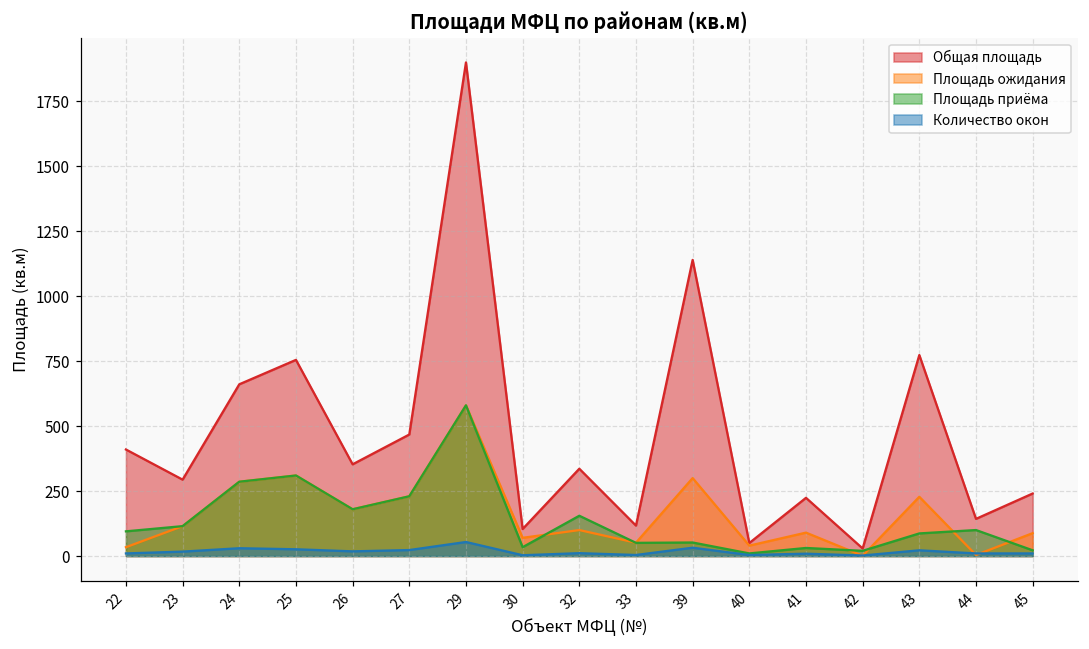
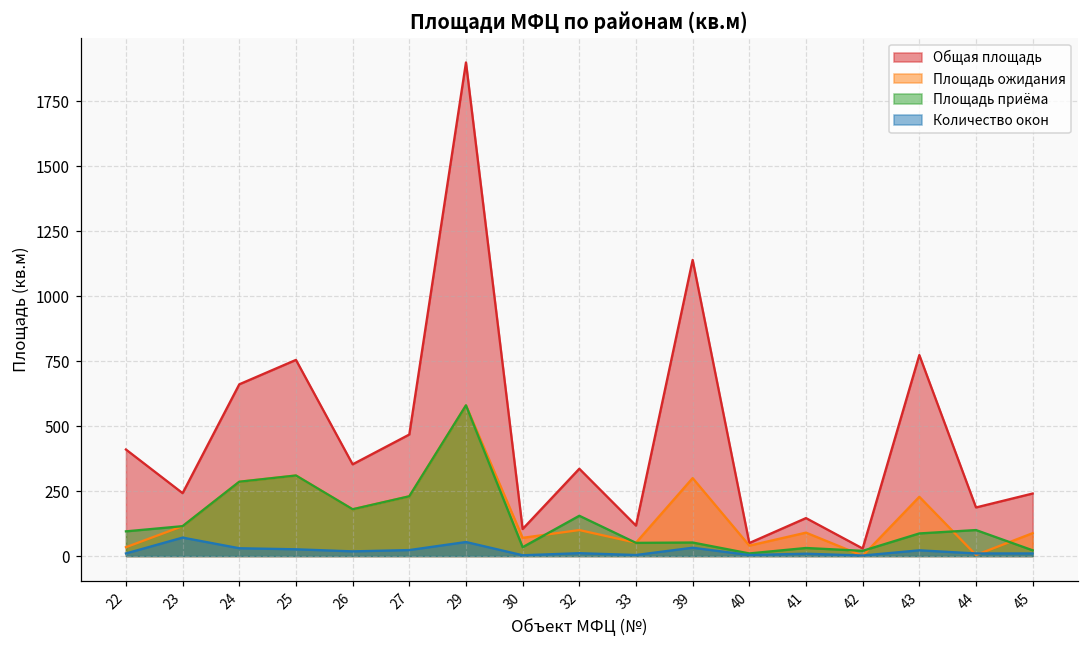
  {
    "Общая площадь": {
      "22": 410,
-     "23": 290,
+     "23": 240,
      "24": 660,
      "25": 760,
      "26": 350,
      "27": 470,
      "29": 1900,
      "30": 100,
      "32": 340,
      "33": 120,
      "39": 1140,
-     "41": 220,
+     "41": 150,
      "43": 770,
-     "44": 140,
+     "44": 190,
      "45": 240
    },
    "Площадь ожидания": {
      "22": 30,
      "30": 70,
      "32": 100,
      "39": 300,
      "41": 90,
      "43": 230,
      "45": 90
    },
    "Площадь приёма": {
      "22": 100,
      "30": 30,
      "32": 160,
      "39": 50,
      "41": 30,
      "43": 90,
      "44": 100,
      "45": 20
    },
    "Количество окон": {
      "22": 10,
-     "23": 20,
+     "23": 70,
      "24": 30,
      "25": 30,
      "26": 20,
      "27": 20,
      "29": 50,
      "30": 0,
      "32": 10,
      "33": 0,
      "39": 30,
      "41": 10,
      "43": 20,
      "45": 10
    }
  }
